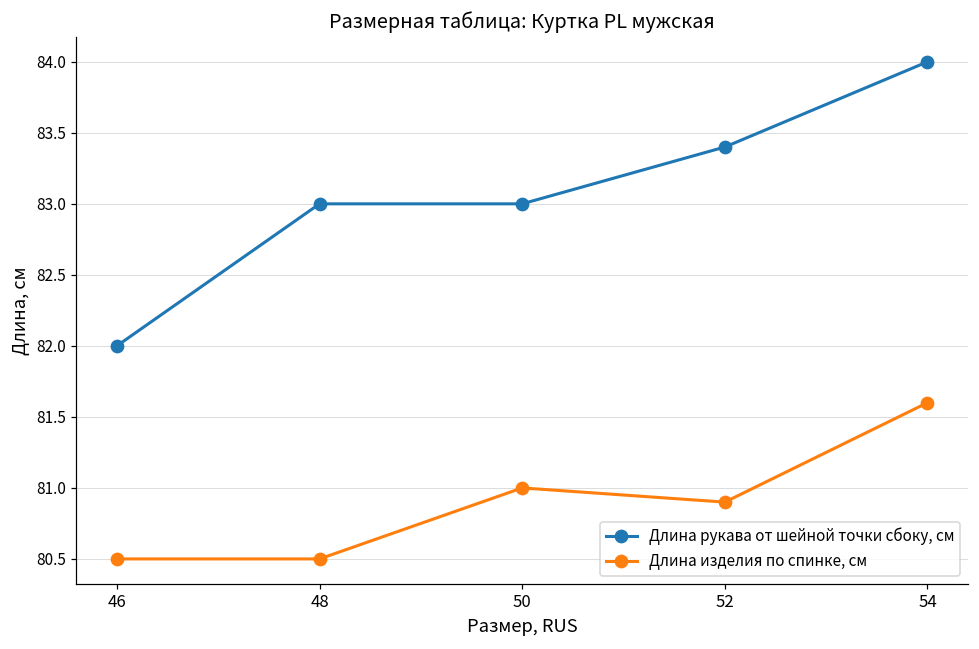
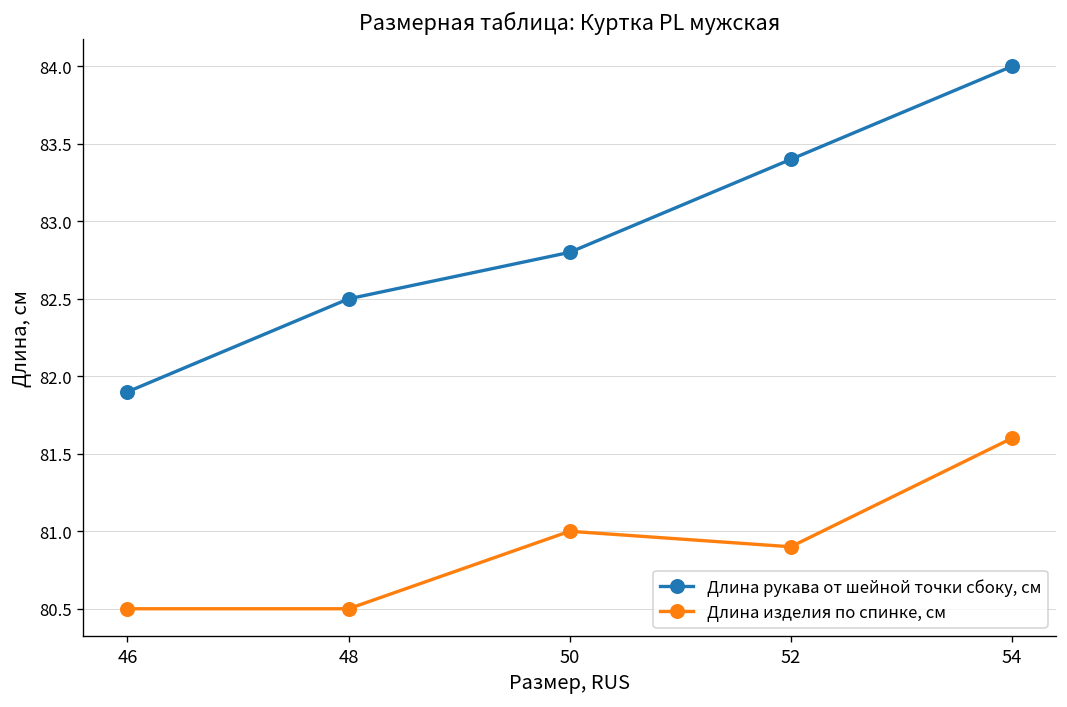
  {
    "Длина рукава от шейной точки сбоку, см": {
-     "46": 82.0,
-     "48": 83.0,
-     "50": 83.0,
+     "46": 81.9,
+     "48": 82.5,
+     "50": 82.8,
      "52": 83.4,
      "54": 84.0
    },
    "Длина изделия по спинке, см": {
      "46": 80.5,
      "48": 80.5,
      "50": 81.0,
      "52": 80.9,
      "54": 81.6
    }
  }
